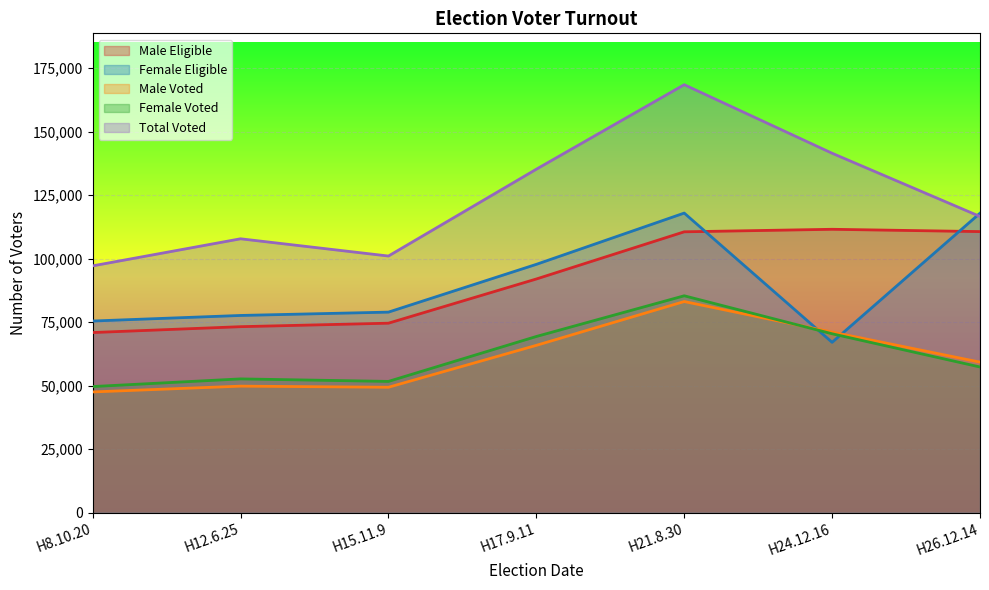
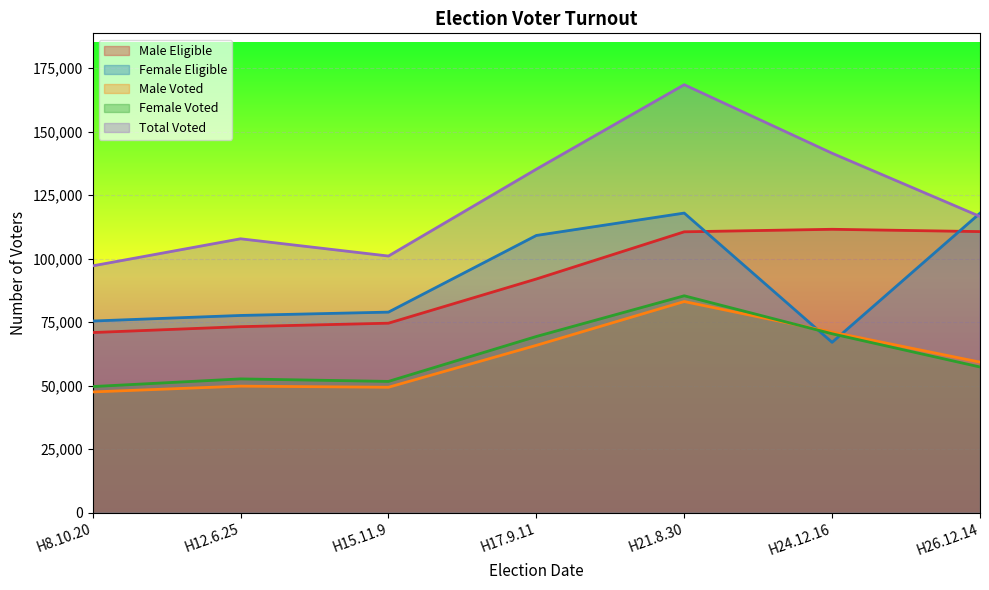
  {
    "Female Eligible": {
      "H8.10.20": "75,000",
      "H12.6.25": "78,000",
      "H15.11.9": "79,000",
-     "H17.9.11": "98,000",
+     "H17.9.11": "109,000",
      "H21.8.30": "118,000",
      "H24.12.16": "67,000",
      "H26.12.14": "118,000"
    },
    "Female Voted": {
      "H8.10.20": "50,000",
      "H12.6.25": "53,000",
      "H15.11.9": "52,000",
      "H17.9.11": "69,000",
      "H21.8.30": "85,000",
      "H26.12.14": "57,000"
    },
    "Total Voted": {
      "H8.10.20": "97,000",
      "H12.6.25": "108,000",
      "H15.11.9": "101,000",
      "H17.9.11": "135,000",
      "H21.8.30": "168,000",
      "H24.12.16": "141,000",
      "H26.12.14": "117,000"
    }
  }
